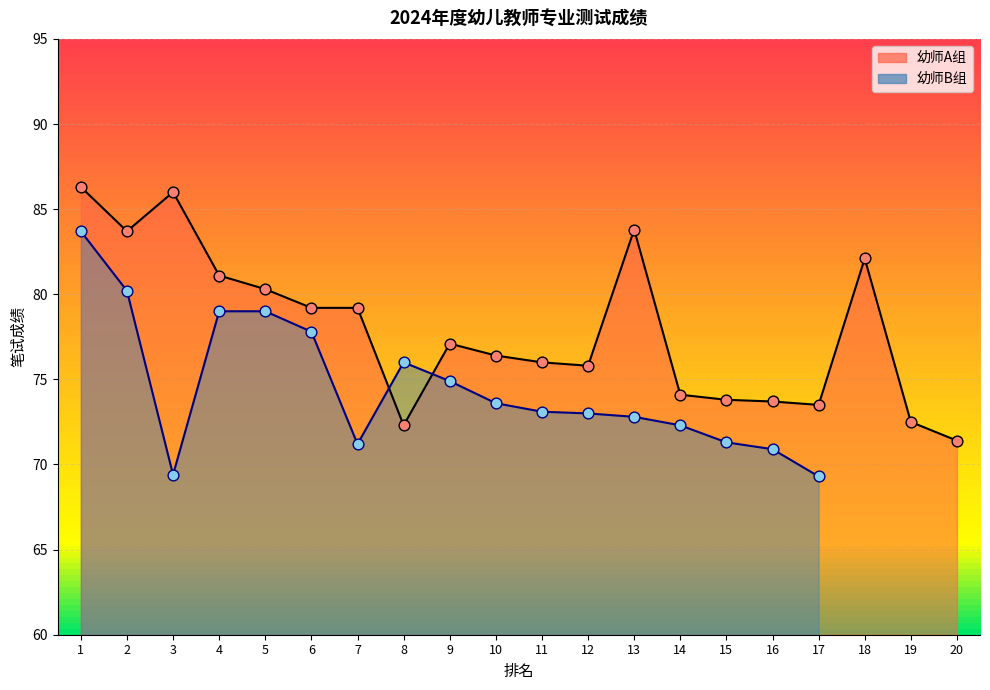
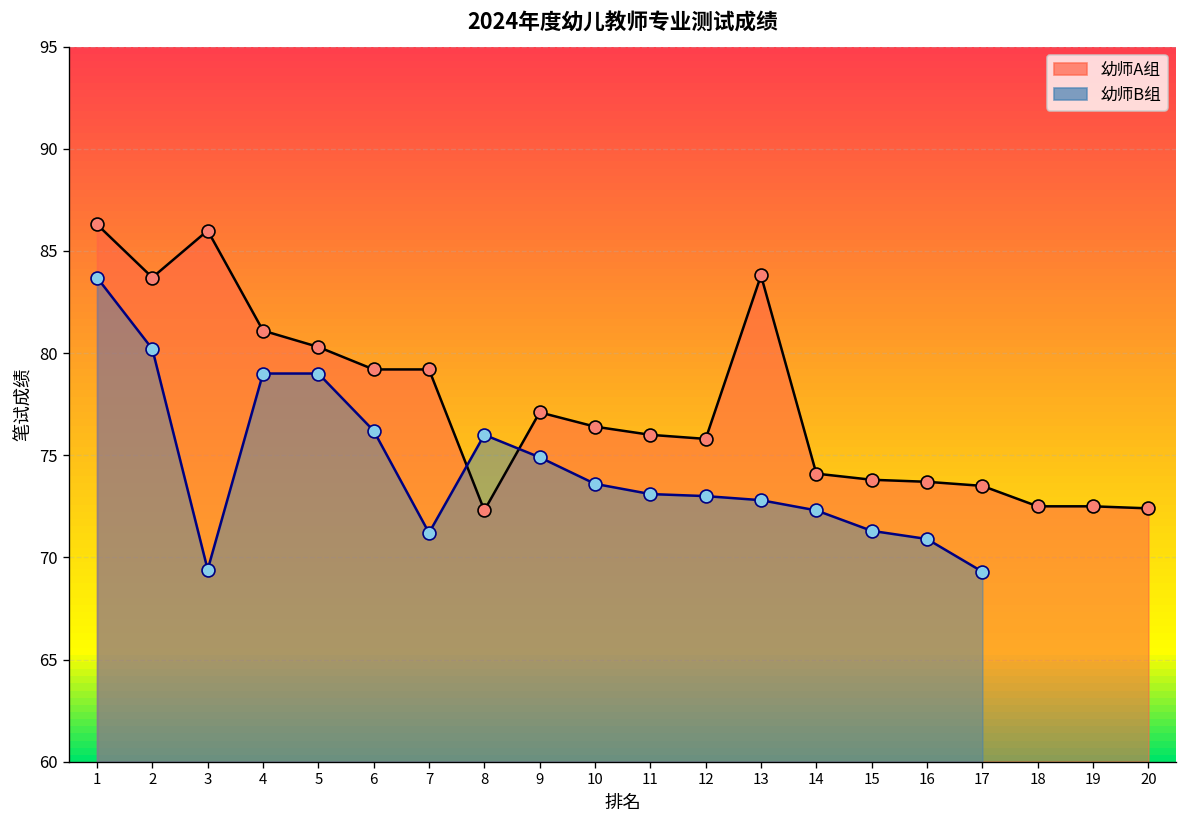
  {
    "幼师A组": {
      "1": 86.3,
      "2": 83.7,
      "3": 86.0,
      "4": 81.1,
      "5": 80.3,
      "6": 79.2,
      "7": 79.2,
      "8": 72.3,
      "9": 77.1,
      "10": 76.4,
      "11": 76.0,
      "12": 75.8,
      "13": 83.8,
      "14": 74.1,
      "15": 73.8,
      "16": 73.7,
      "17": 73.5,
-     "18": 82.1,
+     "18": 72.5,
      "19": 72.5,
-     "20": 71.4
+     "20": 72.4
    },
    "幼师B组": {
      "1": 83.7,
      "2": 80.2,
      "3": 69.4,
      "4": 79.0,
      "5": 79.0,
-     "6": 77.8,
+     "6": 76.2,
      "7": 71.2,
      "8": 76.0,
      "9": 74.9,
      "10": 73.6,
      "11": 73.1,
      "12": 73.0,
      "13": 72.8,
      "14": 72.3,
      "15": 71.3,
      "16": 70.9,
      "17": 69.3
    }
  }
